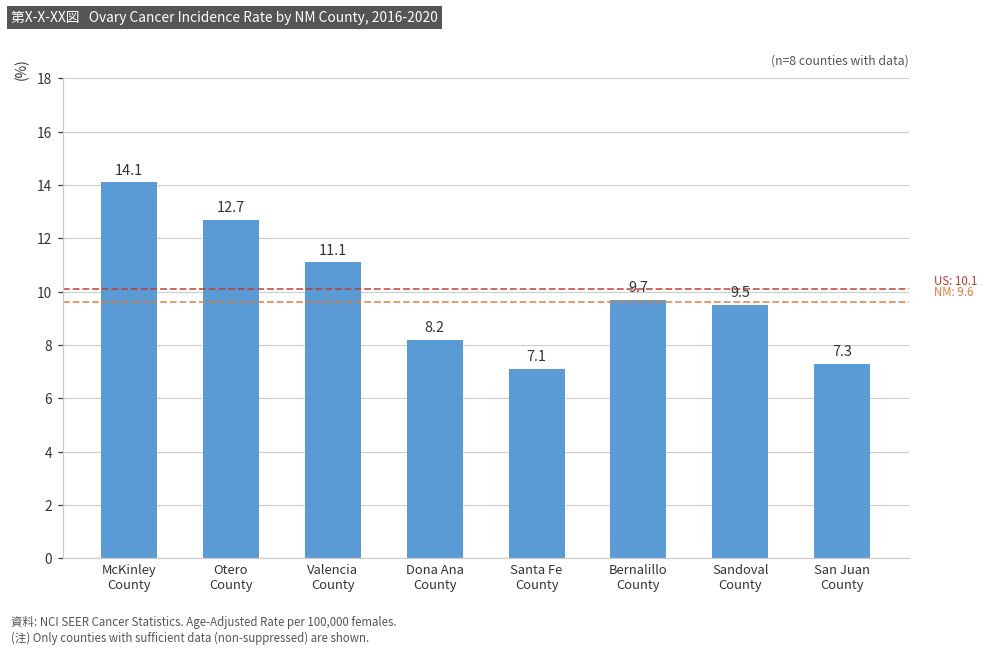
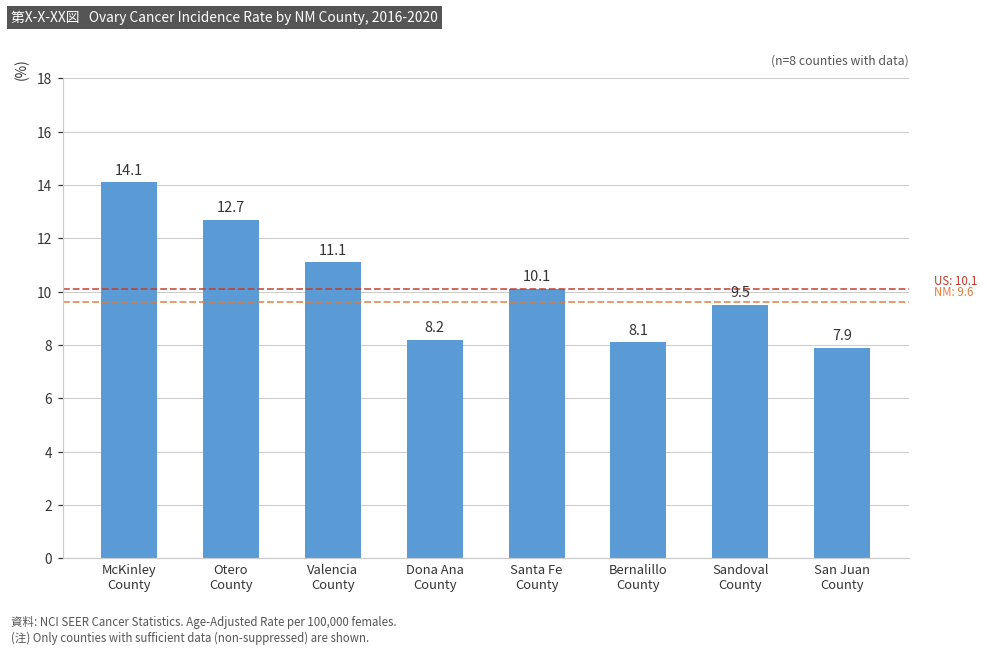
  {
    "McKinley County": 14.1,
    "Otero County": 12.7,
    "Valencia County": 11.1,
    "Dona Ana County": 8.2,
-   "Santa Fe County": 7.1,
-   "Bernalillo County": 9.7,
+   "Santa Fe County": 10.1,
+   "Bernalillo County": 8.1,
    "Sandoval County": 9.5,
-   "San Juan County": 7.3
+   "San Juan County": 7.9
  }
